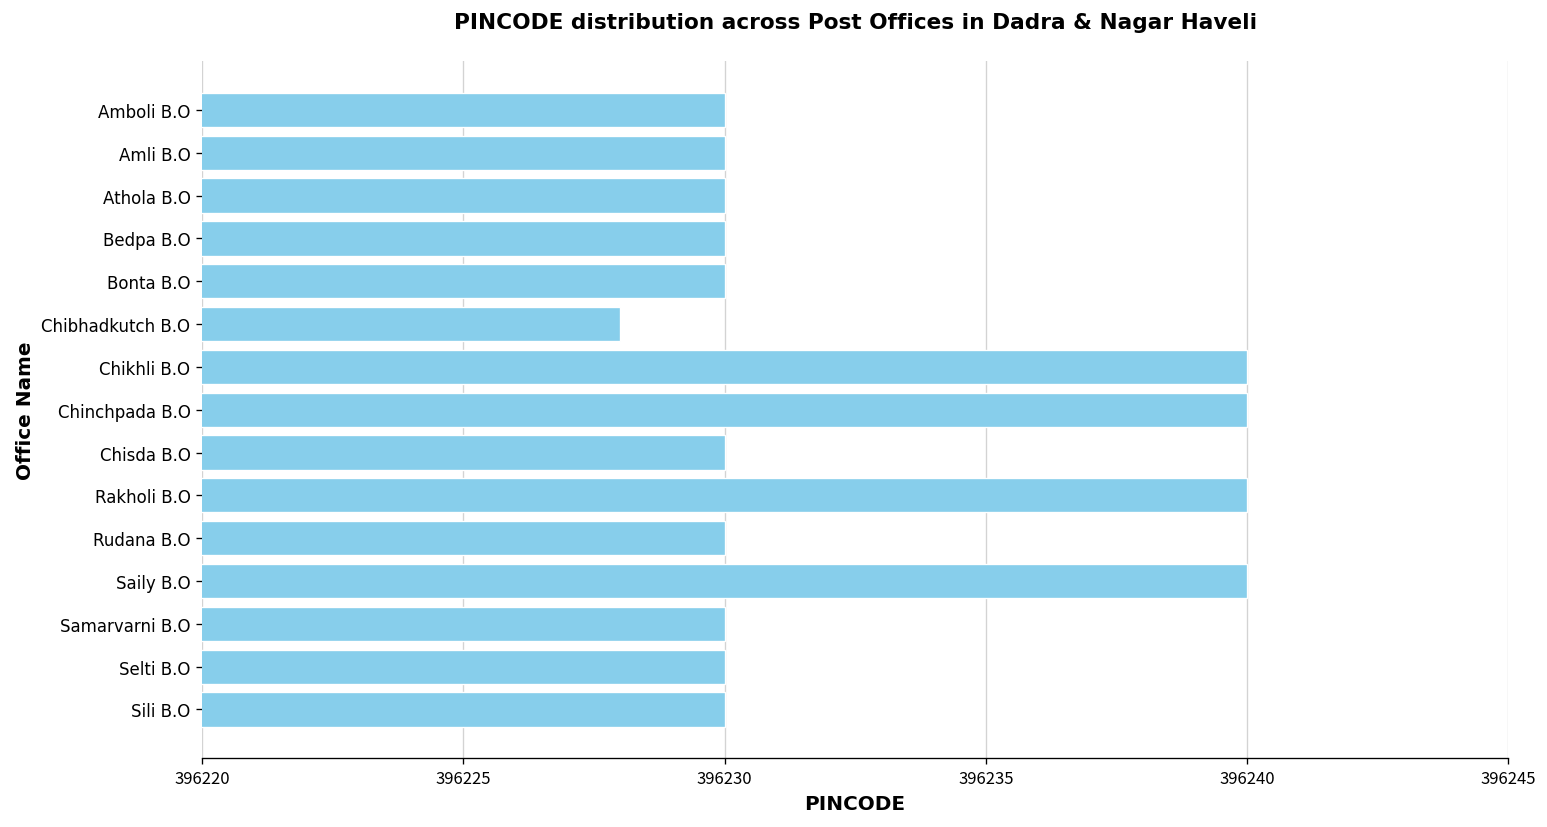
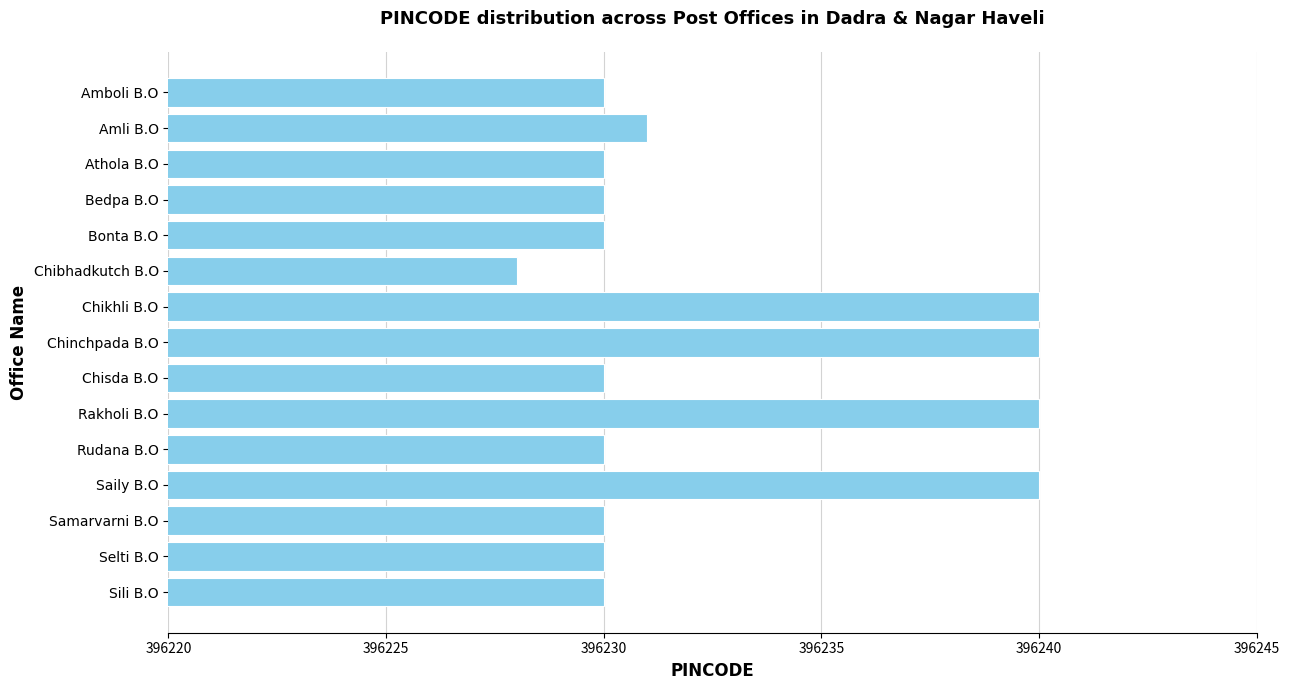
  {
    "Amboli B.O": 396230,
-   "Amli B.O": 396230,
+   "Amli B.O": 396231,
    "Athola B.O": 396230,
    "Bedpa B.O": 396230,
    "Bonta B.O": 396230,
    "Chibhadkutch B.O": 396228,
    "Chikhli B.O": 396240,
    "Chinchpada B.O": 396240,
    "Chisda B.O": 396230,
    "Rakholi B.O": 396240,
    "Rudana B.O": 396230,
    "Saily B.O": 396240,
    "Samarvarni B.O": 396230,
    "Selti B.O": 396230,
    "Sili B.O": 396230
  }
